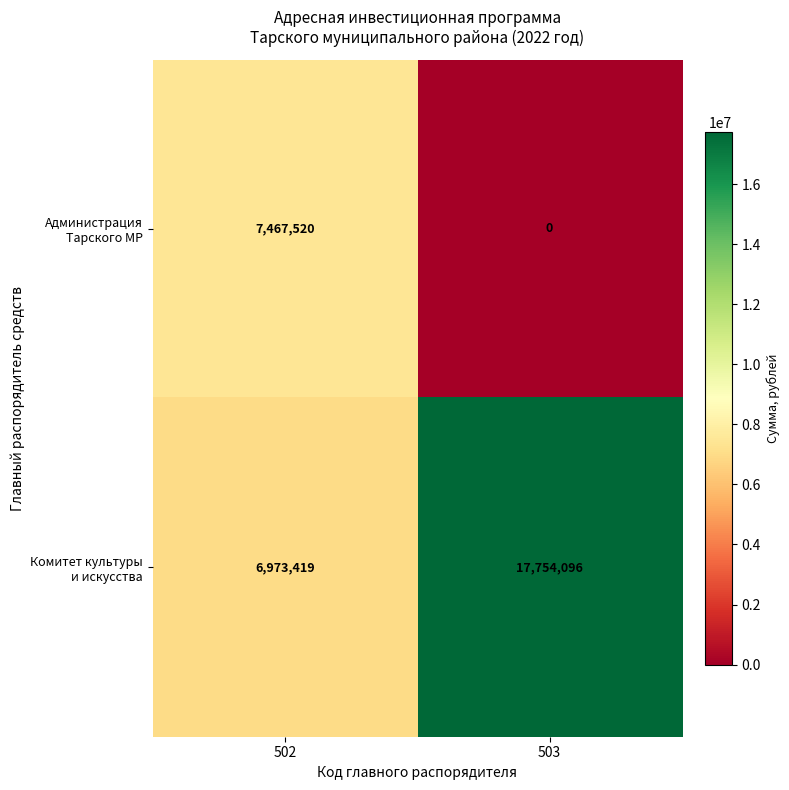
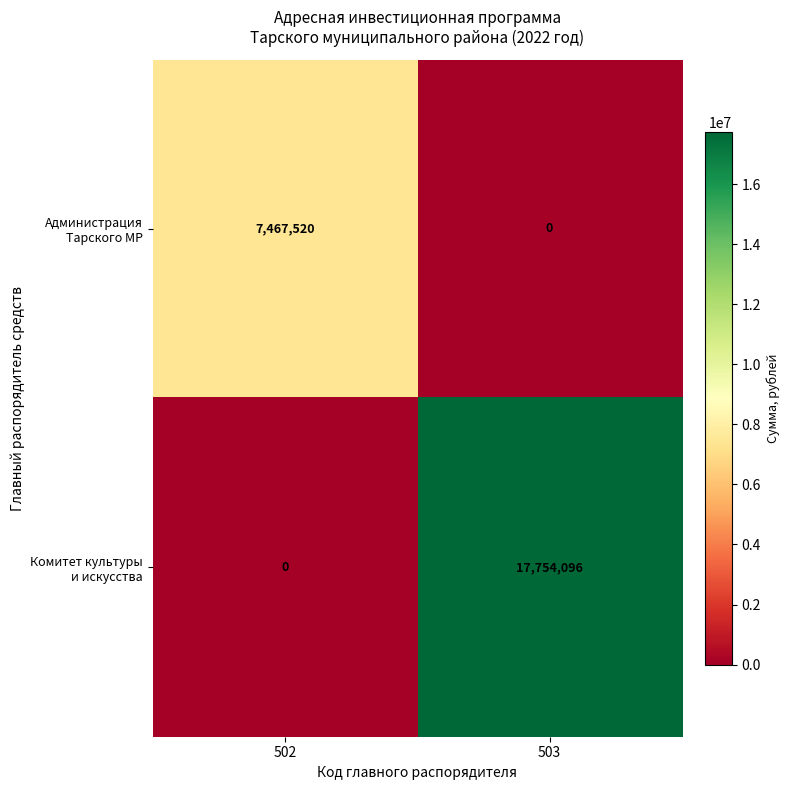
  {
    "Администрация Тарского МР": {
      "502": "7,467,520",
      "503": "0"
    },
    "Комитет культуры и искусства": {
-     "502": "6,973,419",
+     "502": "0",
      "503": "17,754,096"
    }
  }
